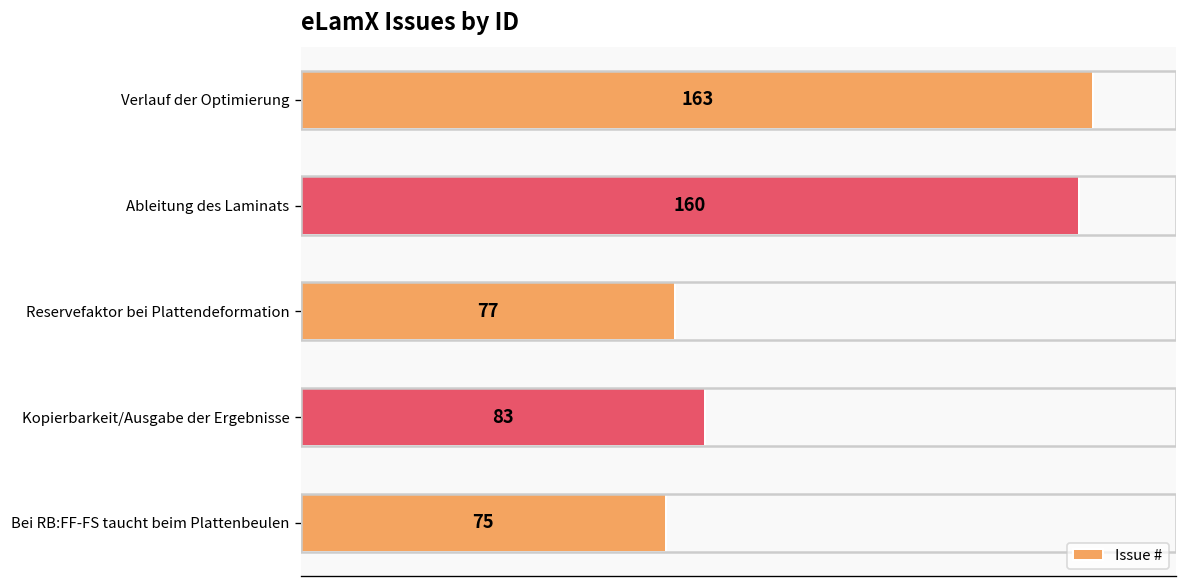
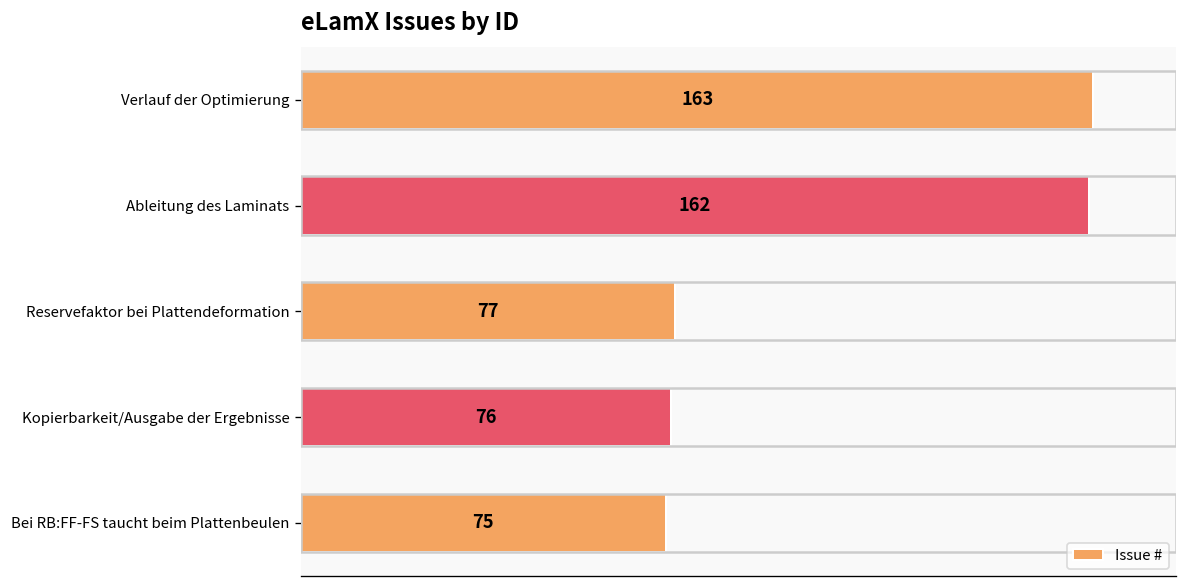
  {
    "Verlauf der Optimierung": 163,
-   "Ableitung des Laminats": 160,
+   "Ableitung des Laminats": 162,
    "Reservefaktor bei Plattendeformation": 77,
-   "Kopierbarkeit/Ausgabe der Ergebnisse": 83,
+   "Kopierbarkeit/Ausgabe der Ergebnisse": 76,
    "Bei RB:FF-FS taucht beim Plattenbeulen": 75
  }
